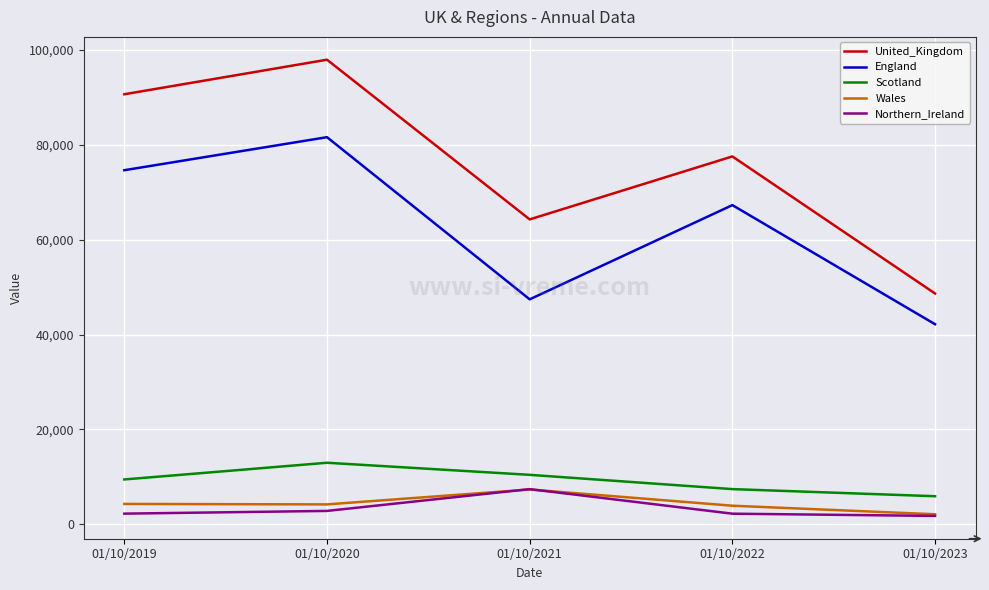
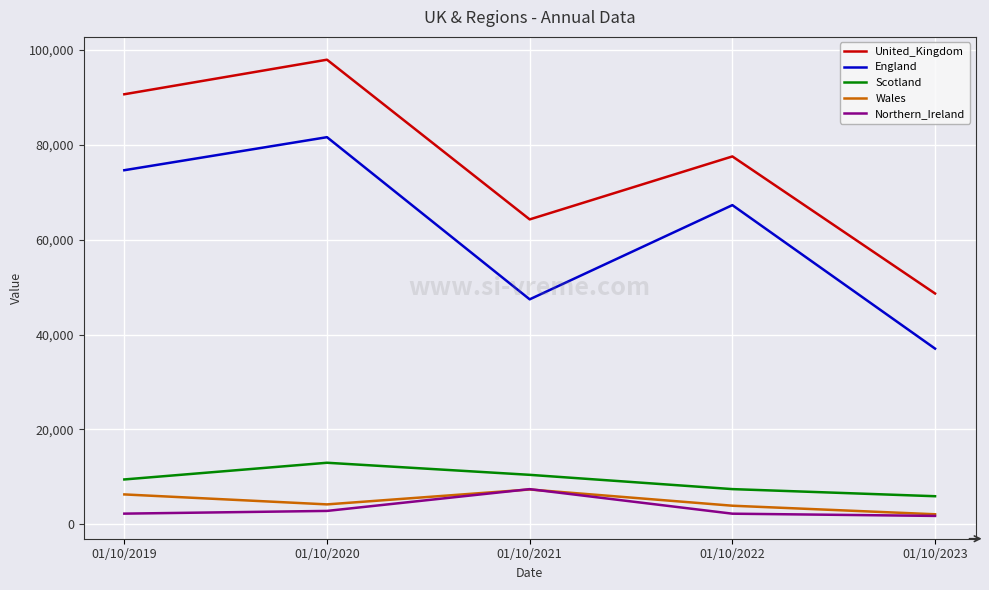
  {
    "United_Kingdom": {
      "01/10/2019": "91,000",
      "01/10/2020": "98,000",
      "01/10/2021": "64,000",
      "01/10/2022": "78,000",
      "01/10/2023": "49,000"
    },
    "England": {
      "01/10/2019": "75,000",
      "01/10/2020": "82,000",
      "01/10/2021": "47,000",
      "01/10/2022": "67,000",
-     "01/10/2023": "42,000"
+     "01/10/2023": "37,000"
    },
    "Scotland": {
      "01/10/2019": "9,000",
      "01/10/2020": "13,000",
      "01/10/2021": "10,000",
      "01/10/2022": "7,000",
      "01/10/2023": "6,000"
    },
    "Wales": {
-     "01/10/2019": "4,000",
+     "01/10/2019": "6,000",
      "01/10/2020": "4,000",
      "01/10/2022": "4,000"
    },
    "Northern_Ireland": {
      "01/10/2019": "2,000",
      "01/10/2020": "3,000",
      "01/10/2022": "2,000"
    }
  }
